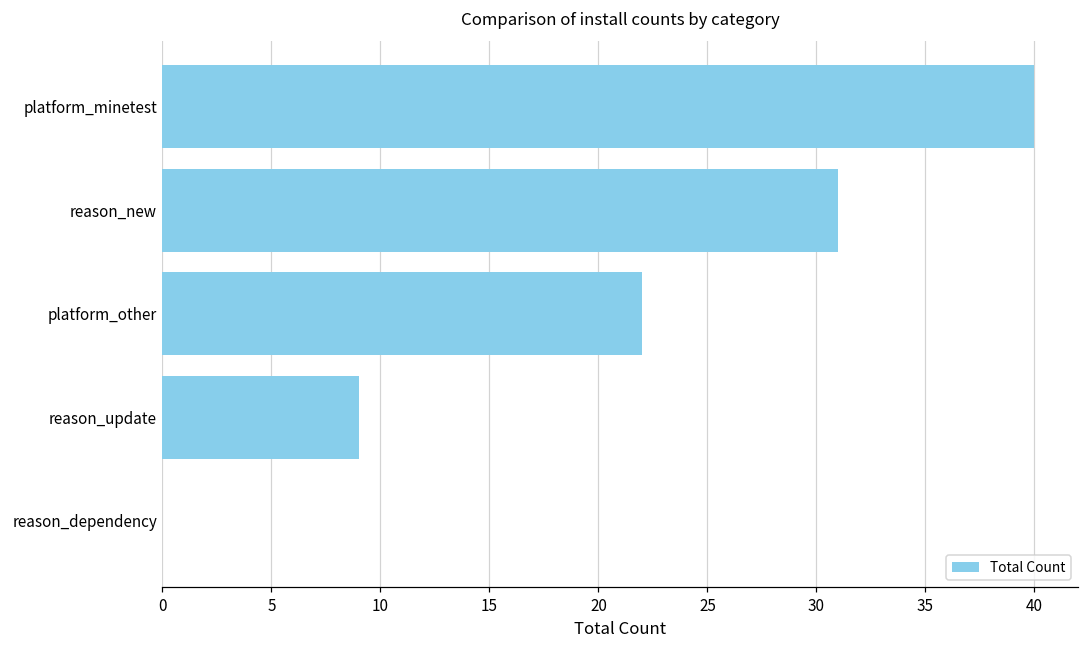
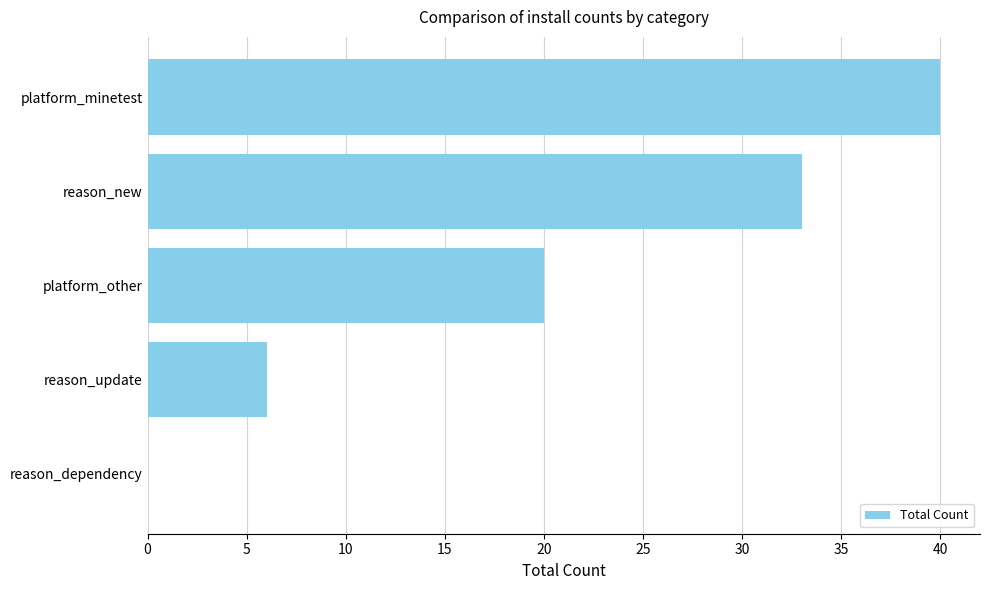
  {
    "platform_minetest": 40,
-   "reason_new": 31,
-   "platform_other": 22,
-   "reason_update": 9,
+   "reason_new": 33,
+   "platform_other": 20,
+   "reason_update": 6,
    "reason_dependency": 0
  }
